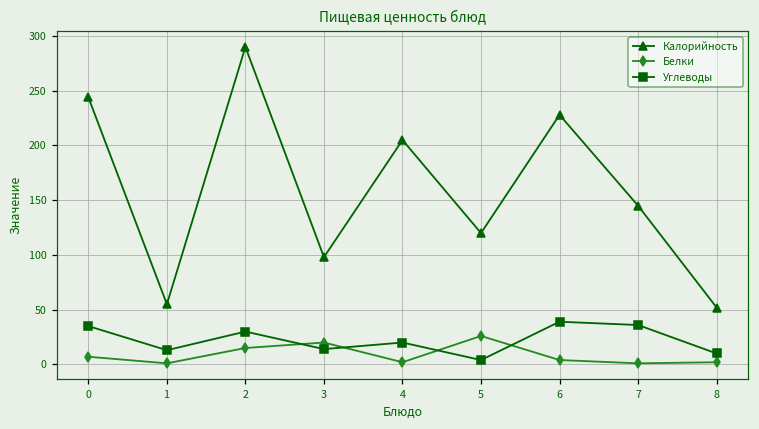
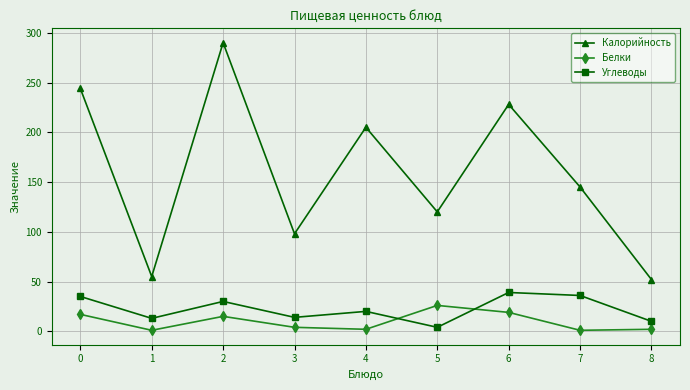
  {
    "Белки": {
-     "0": 10,
+     "0": 20,
      "1": 0,
      "2": 20,
-     "3": 20,
+     "3": 0,
      "4": 0,
      "5": 30,
-     "6": 0,
+     "6": 20,
      "7": 0,
      "8": 0
    }
  }
